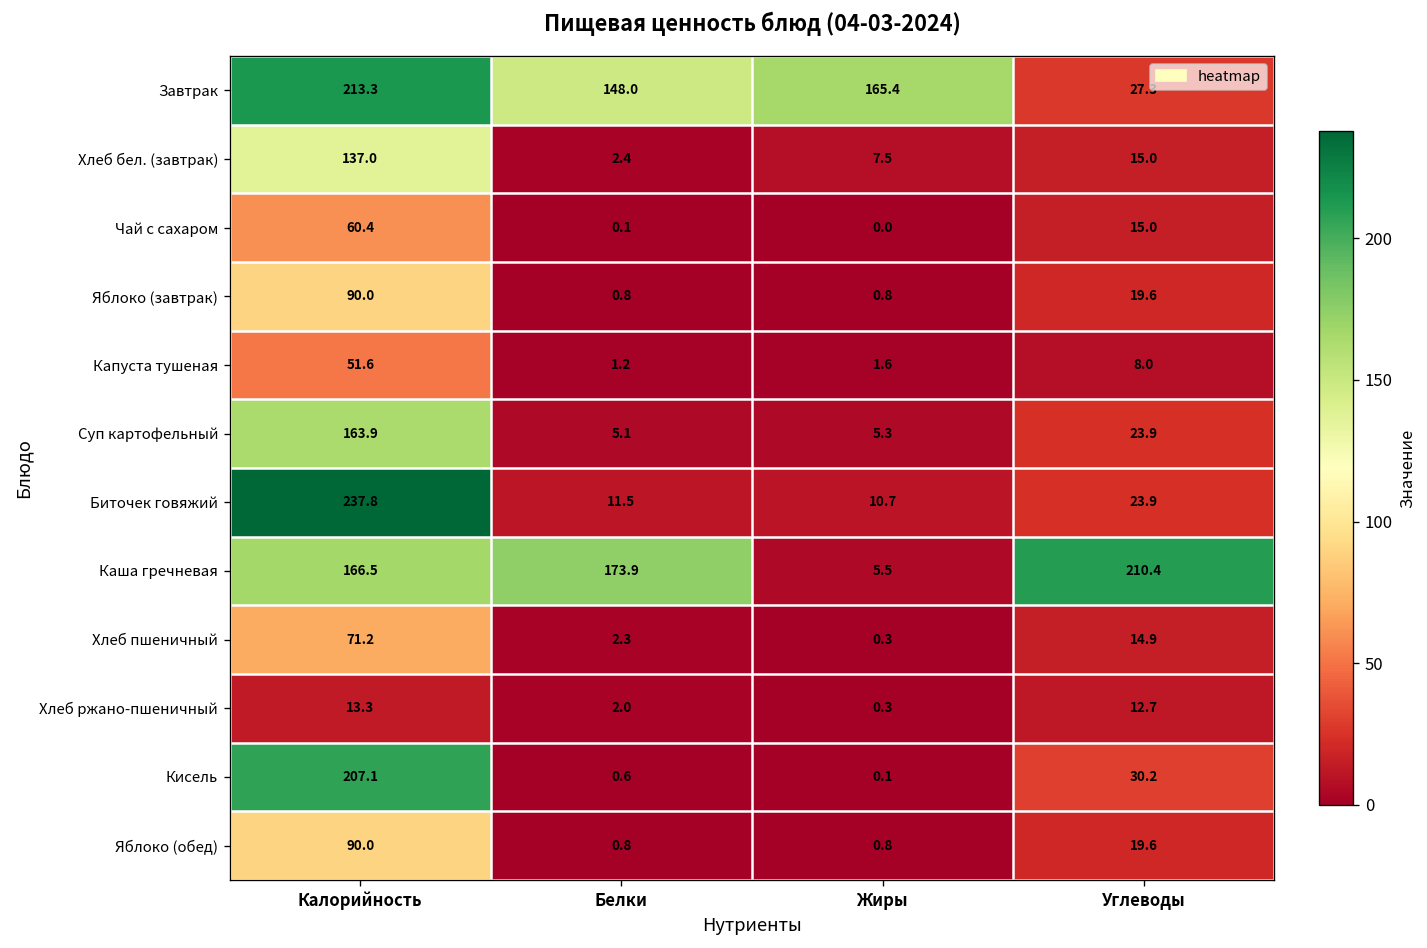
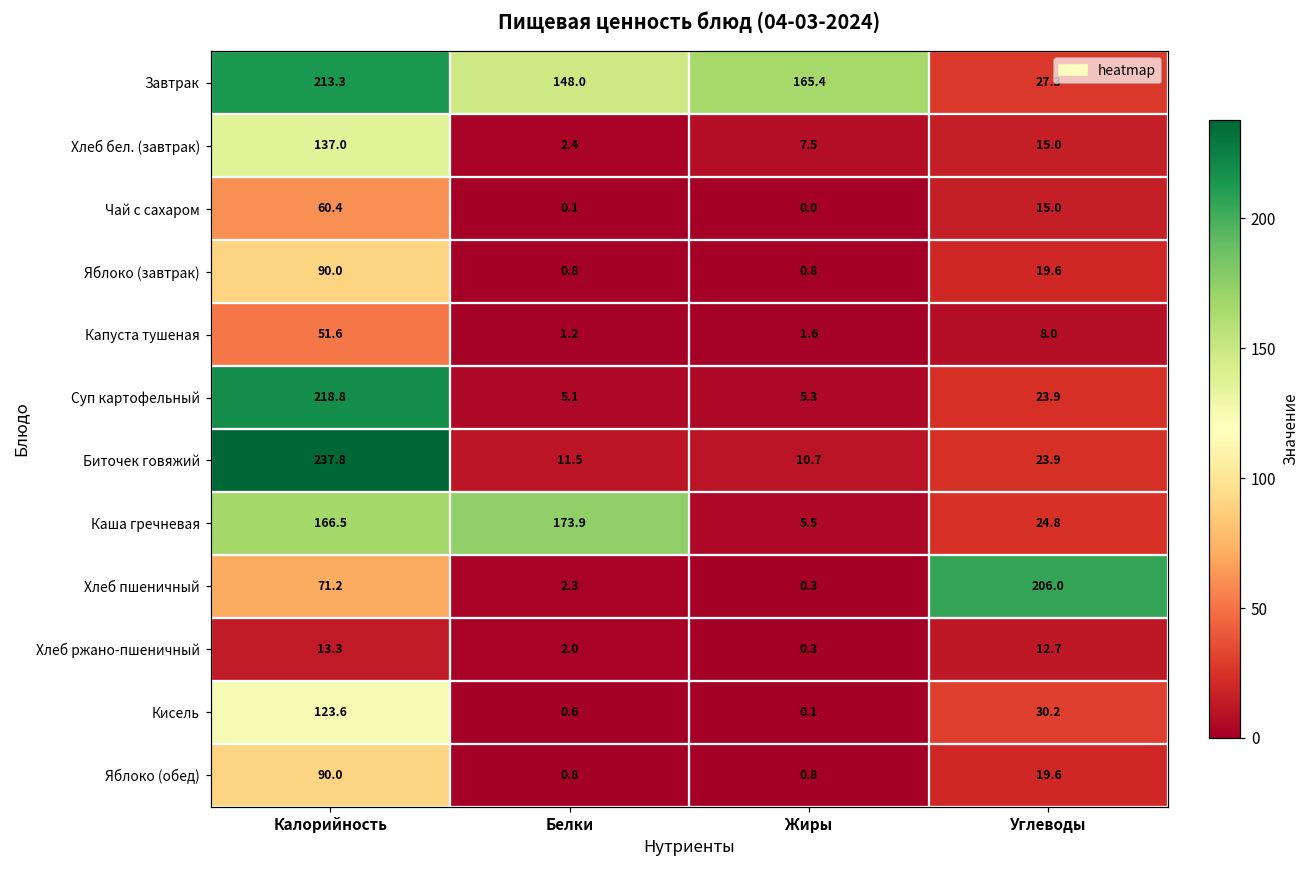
  {
    "Завтрак": {
      "Калорийность": 213.3,
      "Белки": 148.0,
      "Жиры": 165.4
    },
    "Хлеб бел. (завтрак)": {
      "Калорийность": 137.0,
      "Белки": 2.4,
      "Жиры": 7.5,
      "Углеводы": 15.0
    },
    "Чай с сахаром": {
      "Калорийность": 60.4,
      "Белки": 0.1,
      "Жиры": 0.0,
      "Углеводы": 15.0
    },
    "Яблоко (завтрак)": {
      "Калорийность": 90.0,
      "Белки": 0.8,
      "Жиры": 0.8,
      "Углеводы": 19.6
    },
    "Капуста тушеная": {
      "Калорийность": 51.6,
      "Белки": 1.2,
      "Жиры": 1.6,
      "Углеводы": 8.0
    },
    "Суп картофельный": {
-     "Калорийность": 163.9,
+     "Калорийность": 218.8,
      "Белки": 5.1,
      "Жиры": 5.3,
      "Углеводы": 23.9
    },
    "Биточек говяжий": {
      "Калорийность": 237.8,
      "Белки": 11.5,
      "Жиры": 10.7,
      "Углеводы": 23.9
    },
    "Каша гречневая": {
      "Калорийность": 166.5,
      "Белки": 173.9,
      "Жиры": 5.5,
-     "Углеводы": 210.4
+     "Углеводы": 24.8
    },
    "Хлеб пшеничный": {
      "Калорийность": 71.2,
      "Белки": 2.3,
      "Жиры": 0.3,
-     "Углеводы": 14.9
+     "Углеводы": 206.0
    },
    "Хлеб ржано-пшеничный": {
      "Калорийность": 13.3,
      "Белки": 2.0,
      "Жиры": 0.3,
      "Углеводы": 12.7
    },
    "Кисель": {
-     "Калорийность": 207.1,
+     "Калорийность": 123.6,
      "Белки": 0.6,
      "Жиры": 0.1,
      "Углеводы": 30.2
    },
    "Яблоко (обед)": {
      "Калорийность": 90.0,
      "Белки": 0.8,
      "Жиры": 0.8,
      "Углеводы": 19.6
    }
  }
